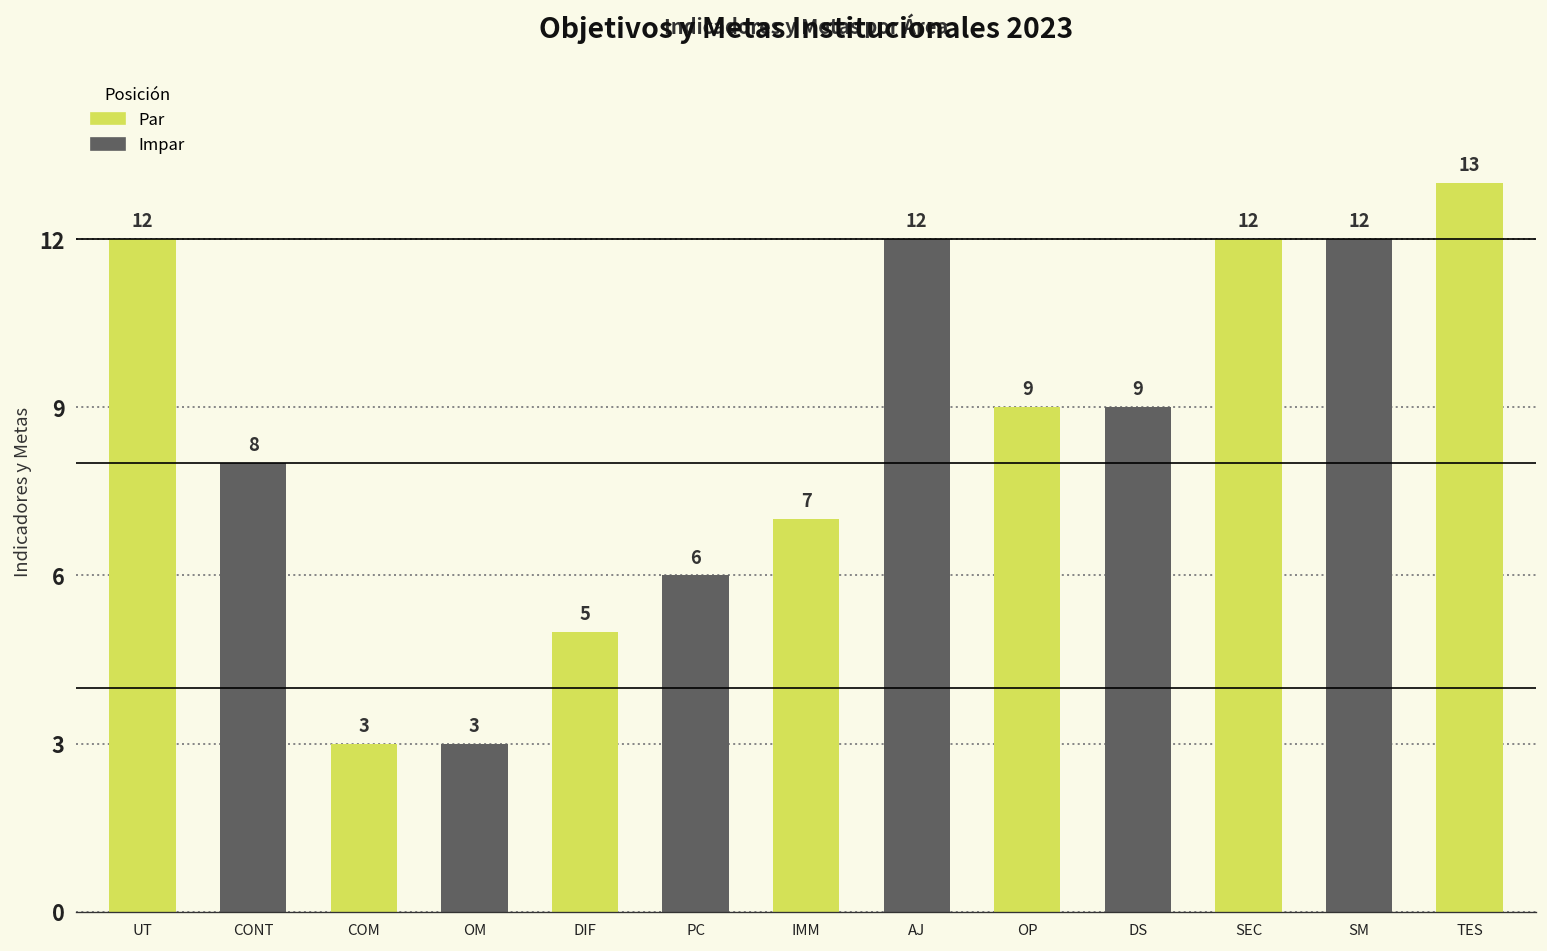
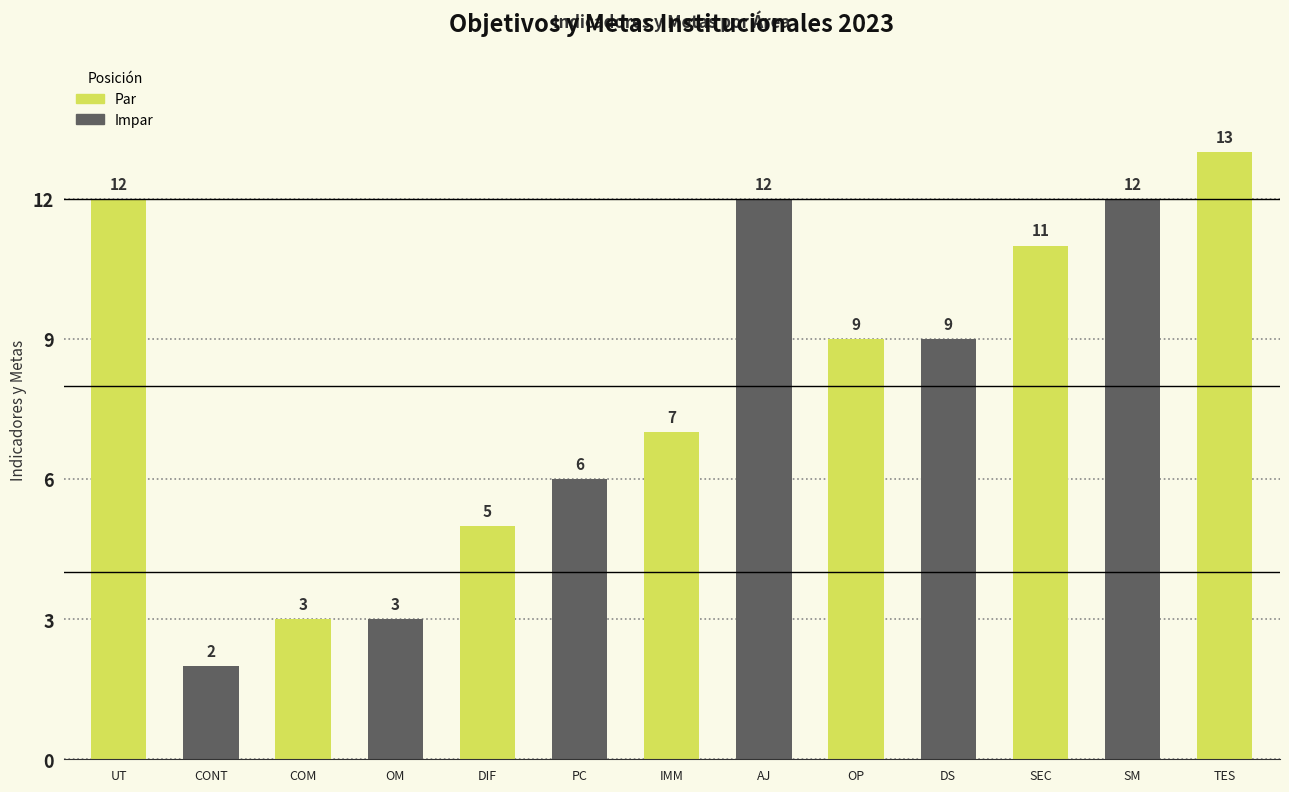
  {
    "UT": 12,
-   "CONT": 8,
+   "CONT": 2,
    "COM": 3,
    "OM": 3,
    "DIF": 5,
    "PC": 6,
    "IMM": 7,
    "AJ": 12,
    "OP": 9,
    "DS": 9,
-   "SEC": 12,
+   "SEC": 11,
    "SM": 12,
    "TES": 13
  }
